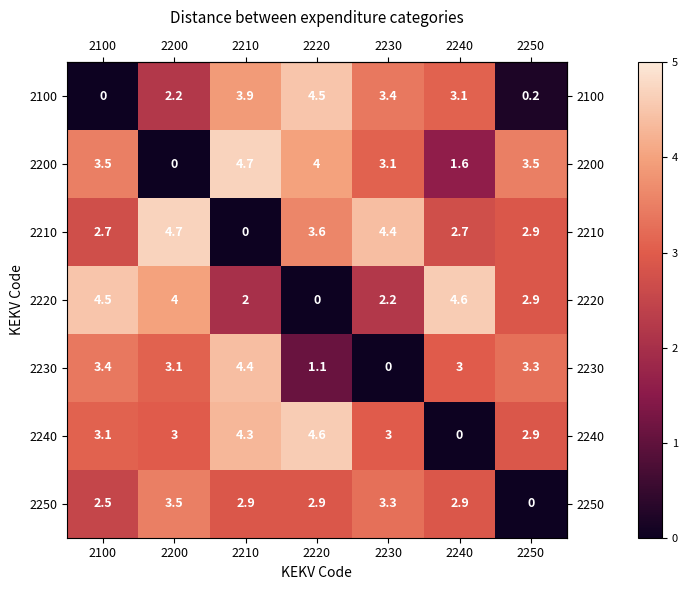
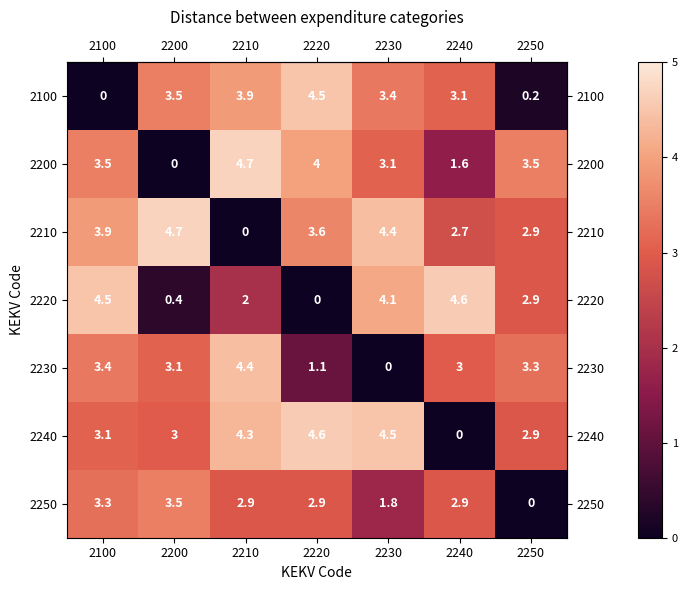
  {
    "2100": {
      "2100": 0,
-     "2200": 2.2,
+     "2200": 3.5,
      "2210": 3.9,
      "2220": 4.5,
      "2230": 3.4,
      "2240": 3.1,
      "2250": 0.2
    },
    "2200": {
      "2100": 3.5,
      "2200": 0,
      "2210": 4.7,
      "2220": 4,
      "2230": 3.1,
      "2240": 1.6,
      "2250": 3.5
    },
    "2210": {
-     "2100": 2.7,
+     "2100": 3.9,
      "2200": 4.7,
      "2210": 0,
      "2220": 3.6,
      "2230": 4.4,
      "2240": 2.7,
      "2250": 2.9
    },
    "2220": {
      "2100": 4.5,
-     "2200": 4,
+     "2200": 0.4,
      "2210": 2,
      "2220": 0,
-     "2230": 2.2,
+     "2230": 4.1,
      "2240": 4.6,
      "2250": 2.9
    },
    "2230": {
      "2100": 3.4,
      "2200": 3.1,
      "2210": 4.4,
      "2220": 1.1,
      "2230": 0,
      "2240": 3,
      "2250": 3.3
    },
    "2240": {
      "2100": 3.1,
      "2200": 3,
      "2210": 4.3,
      "2220": 4.6,
-     "2230": 3,
+     "2230": 4.5,
      "2240": 0,
      "2250": 2.9
    },
    "2250": {
-     "2100": 2.5,
+     "2100": 3.3,
      "2200": 3.5,
      "2210": 2.9,
      "2220": 2.9,
-     "2230": 3.3,
+     "2230": 1.8,
      "2240": 2.9,
      "2250": 0
    }
  }
